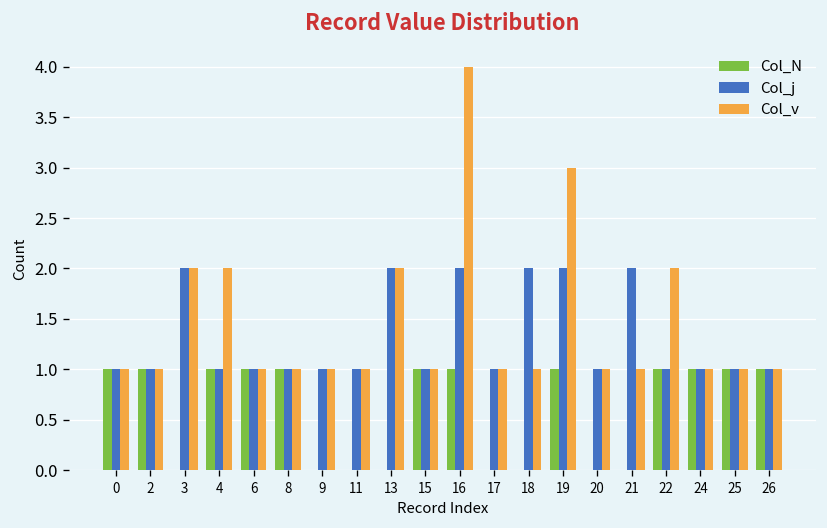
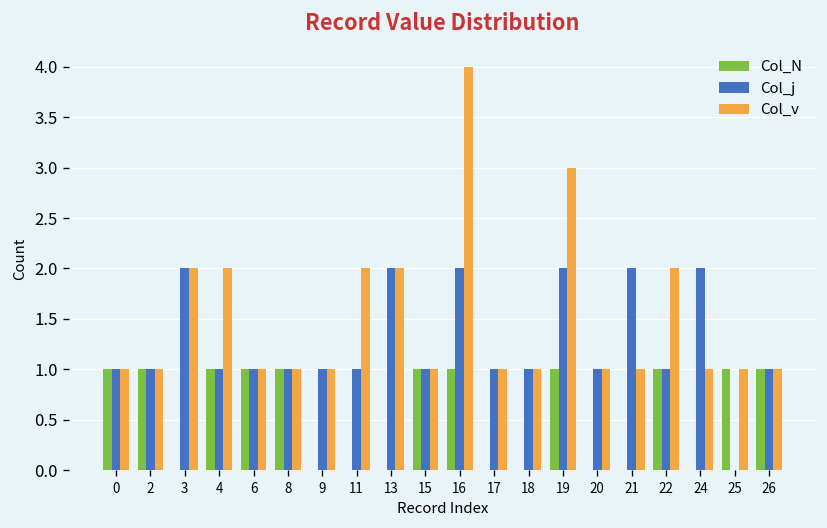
  {
    "Col_N": {
      "0": 1,
      "2": 1,
      "3": 0,
      "4": 1,
      "6": 1,
      "8": 1,
      "9": 0,
      "11": 0,
      "13": 0,
      "15": 1,
      "16": 1,
      "17": 0,
      "18": 0,
      "19": 1,
      "20": 0,
      "21": 0,
      "22": 1,
-     "24": 1,
+     "24": 0,
      "25": 1,
      "26": 1
    },
    "Col_j": {
      "0": 1,
      "2": 1,
      "3": 2,
      "4": 1,
      "6": 1,
      "8": 1,
      "9": 1,
      "11": 1,
      "13": 2,
      "15": 1,
      "16": 2,
      "17": 1,
-     "18": 2,
+     "18": 1,
      "19": 2,
      "20": 1,
      "21": 2,
      "22": 1,
-     "24": 1,
-     "25": 1,
+     "24": 2,
+     "25": 0,
      "26": 1
    },
    "Col_v": {
      "0": 1,
      "2": 1,
      "3": 2,
      "4": 2,
      "6": 1,
      "8": 1,
      "9": 1,
-     "11": 1,
+     "11": 2,
      "13": 2,
      "15": 1,
      "16": 4,
      "17": 1,
      "18": 1,
      "19": 3,
      "20": 1,
      "21": 1,
      "22": 2,
      "24": 1,
      "25": 1,
      "26": 1
    }
  }
